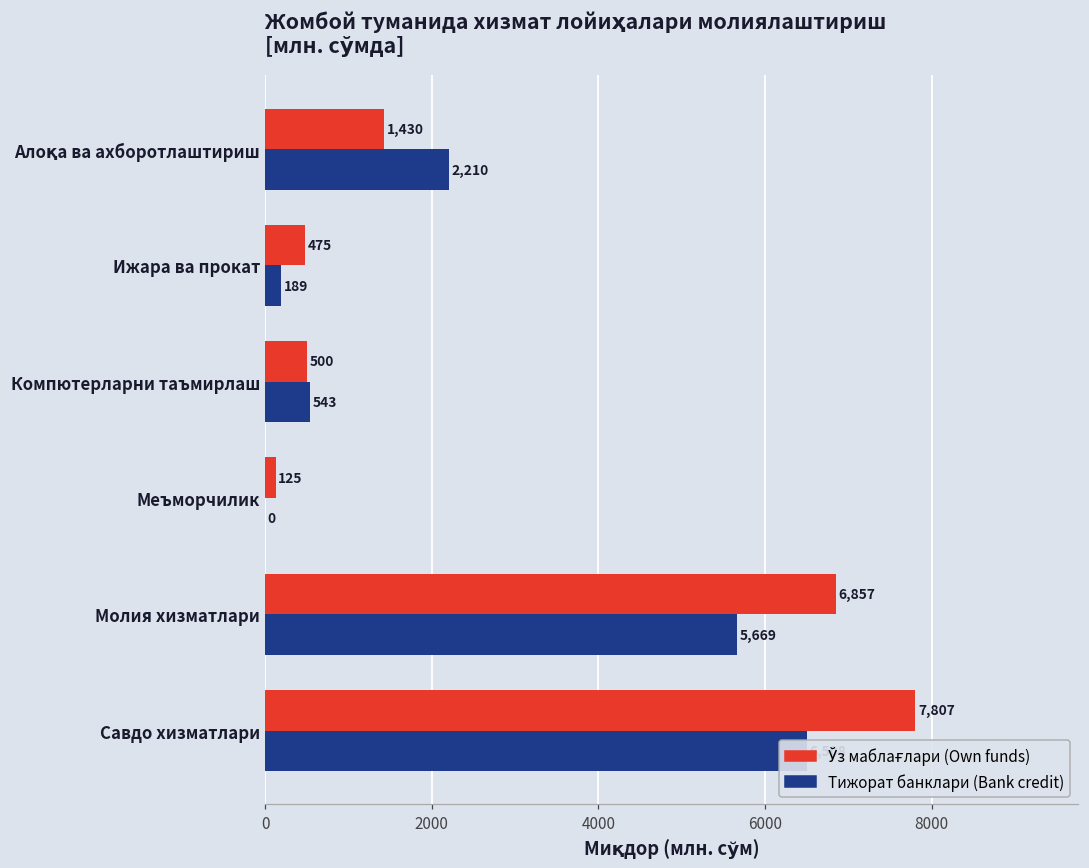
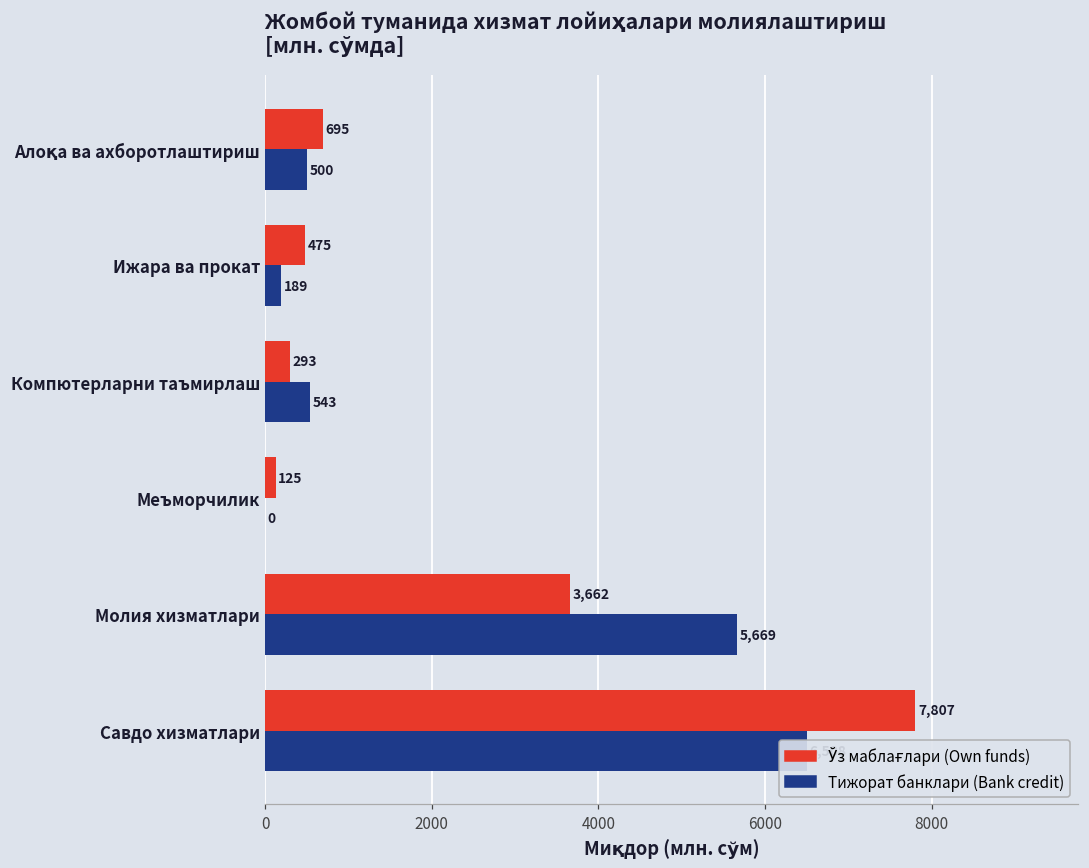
  {
    "Ўз маблағлари (Own funds)": {
-     "Алоқа ва ахборотлаштириш": "1,430",
+     "Алоқа ва ахборотлаштириш": "695",
      "Ижара ва прокат": "475",
-     "Компютерларни таъмирлаш": "500",
+     "Компютерларни таъмирлаш": "293",
      "Меъморчилик": "125",
-     "Молия хизматлари": "6,857",
+     "Молия хизматлари": "3,662",
      "Савдо хизматлари": "7,807"
    },
    "Тижорат банклари (Bank credit)": {
-     "Алоқа ва ахборотлаштириш": "2,210",
+     "Алоқа ва ахборотлаштириш": "500",
      "Ижара ва прокат": "189",
      "Компютерларни таъмирлаш": "543",
      "Меъморчилик": "0",
      "Молия хизматлари": "5,669"
    }
  }
